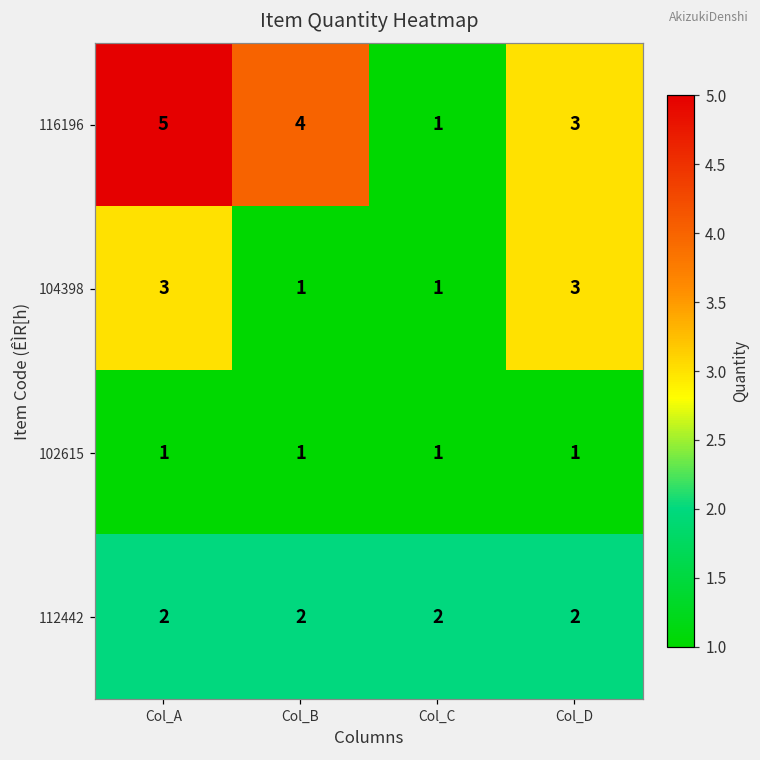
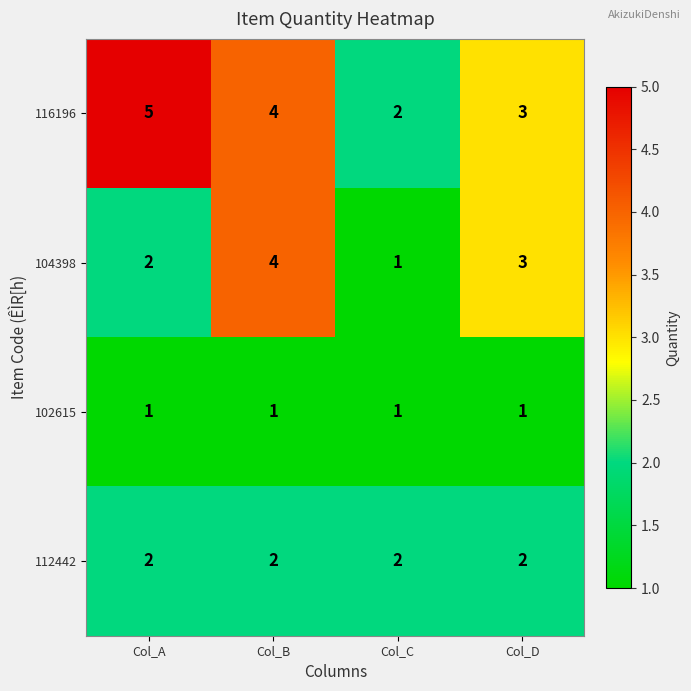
  {
    "116196": {
      "Col_A": 5,
      "Col_B": 4,
-     "Col_C": 1,
+     "Col_C": 2,
      "Col_D": 3
    },
    "104398": {
-     "Col_A": 3,
-     "Col_B": 1,
+     "Col_A": 2,
+     "Col_B": 4,
      "Col_C": 1,
      "Col_D": 3
    },
    "102615": {
      "Col_A": 1,
      "Col_B": 1,
      "Col_C": 1,
      "Col_D": 1
    },
    "112442": {
      "Col_A": 2,
      "Col_B": 2,
      "Col_C": 2,
      "Col_D": 2
    }
  }
